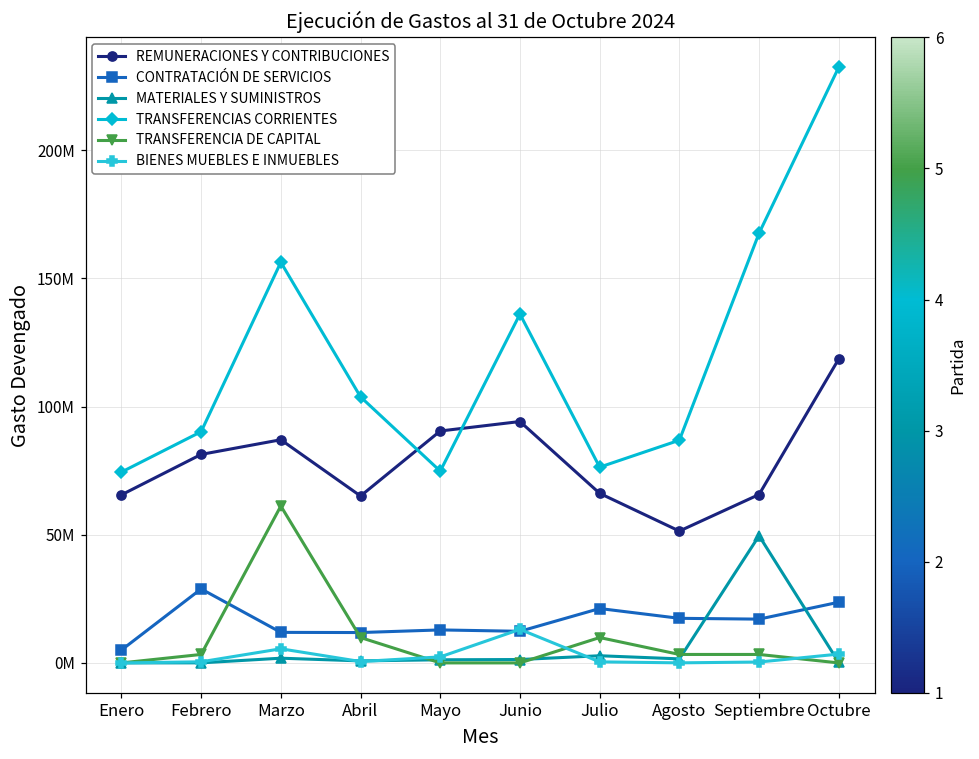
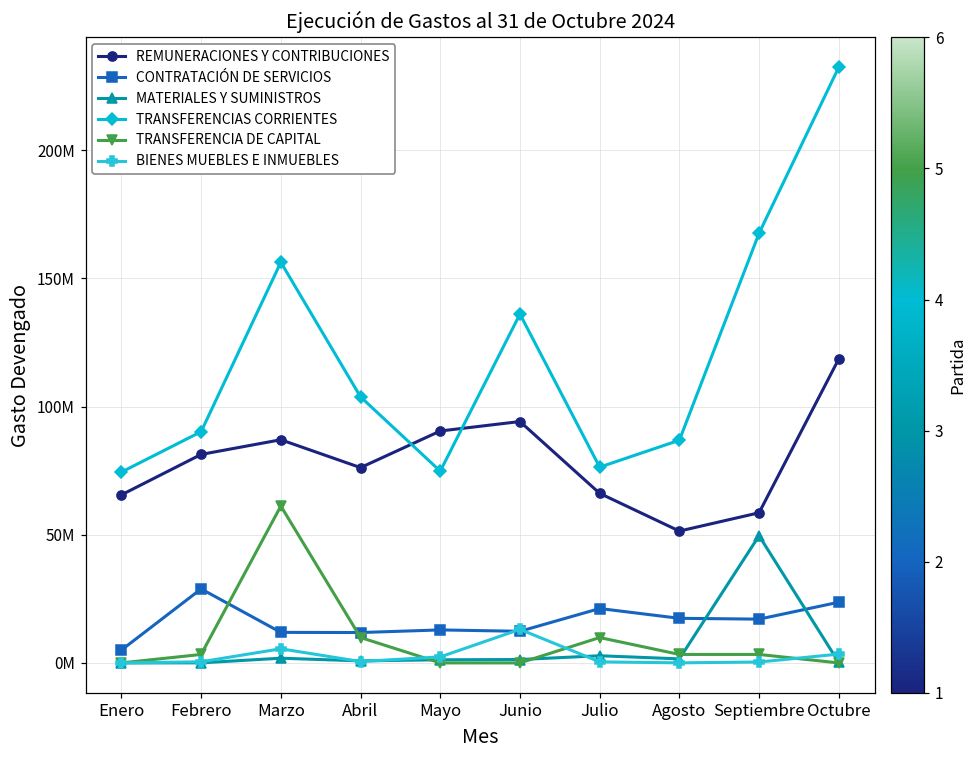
  {
    "REMUNERACIONES Y CONTRIBUCIONES": {
      "Enero": 66000000,
      "Febrero": 81000000,
      "Marzo": 87000000,
-     "Abril": 65000000,
+     "Abril": 76000000,
      "Mayo": 90000000,
      "Junio": 94000000,
      "Julio": 66000000,
      "Agosto": 51000000,
-     "Septiembre": 66000000,
+     "Septiembre": 59000000,
      "Octubre": 119000000
    },
    "TRANSFERENCIA DE CAPITAL": {
      "Febrero": 3000000,
      "Marzo": 61000000,
      "Abril": 10000000,
      "Mayo": 0,
      "Junio": 0,
      "Julio": 10000000,
      "Agosto": 3000000,
      "Septiembre": 3000000
    }
  }
